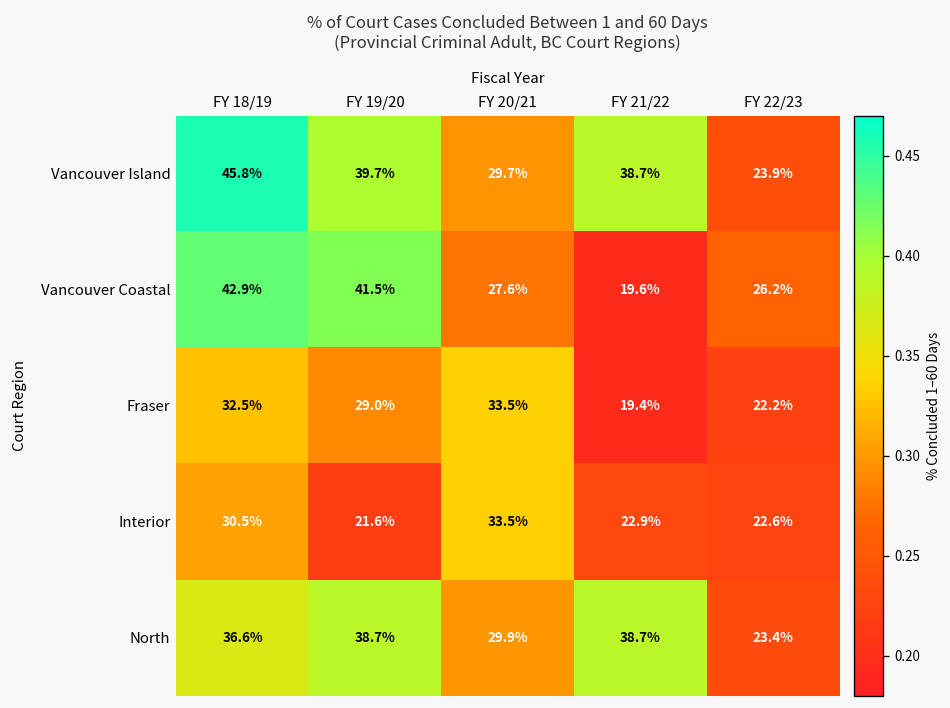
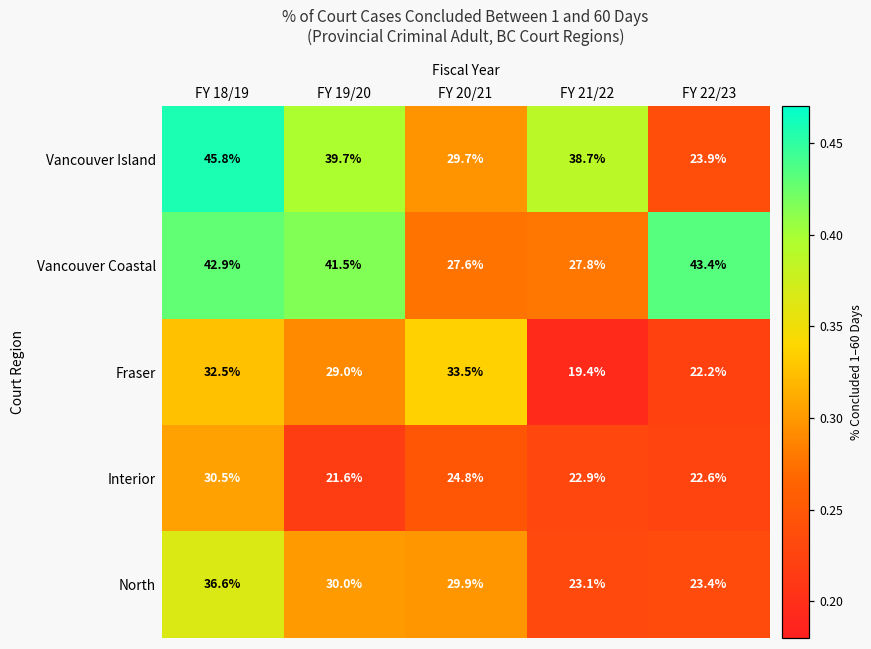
  {
    "Vancouver Island": {
      "FY 18/19": "45.8%",
      "FY 19/20": "39.7%",
      "FY 20/21": "29.7%",
      "FY 21/22": "38.7%",
      "FY 22/23": "23.9%"
    },
    "Vancouver Coastal": {
      "FY 18/19": "42.9%",
      "FY 19/20": "41.5%",
      "FY 20/21": "27.6%",
-     "FY 21/22": "19.6%",
-     "FY 22/23": "26.2%"
+     "FY 21/22": "27.8%",
+     "FY 22/23": "43.4%"
    },
    "Fraser": {
      "FY 18/19": "32.5%",
      "FY 19/20": "29.0%",
      "FY 20/21": "33.5%",
      "FY 21/22": "19.4%",
      "FY 22/23": "22.2%"
    },
    "Interior": {
      "FY 18/19": "30.5%",
      "FY 19/20": "21.6%",
-     "FY 20/21": "33.5%",
+     "FY 20/21": "24.8%",
      "FY 21/22": "22.9%",
      "FY 22/23": "22.6%"
    },
    "North": {
      "FY 18/19": "36.6%",
-     "FY 19/20": "38.7%",
+     "FY 19/20": "30.0%",
      "FY 20/21": "29.9%",
-     "FY 21/22": "38.7%",
+     "FY 21/22": "23.1%",
      "FY 22/23": "23.4%"
    }
  }
